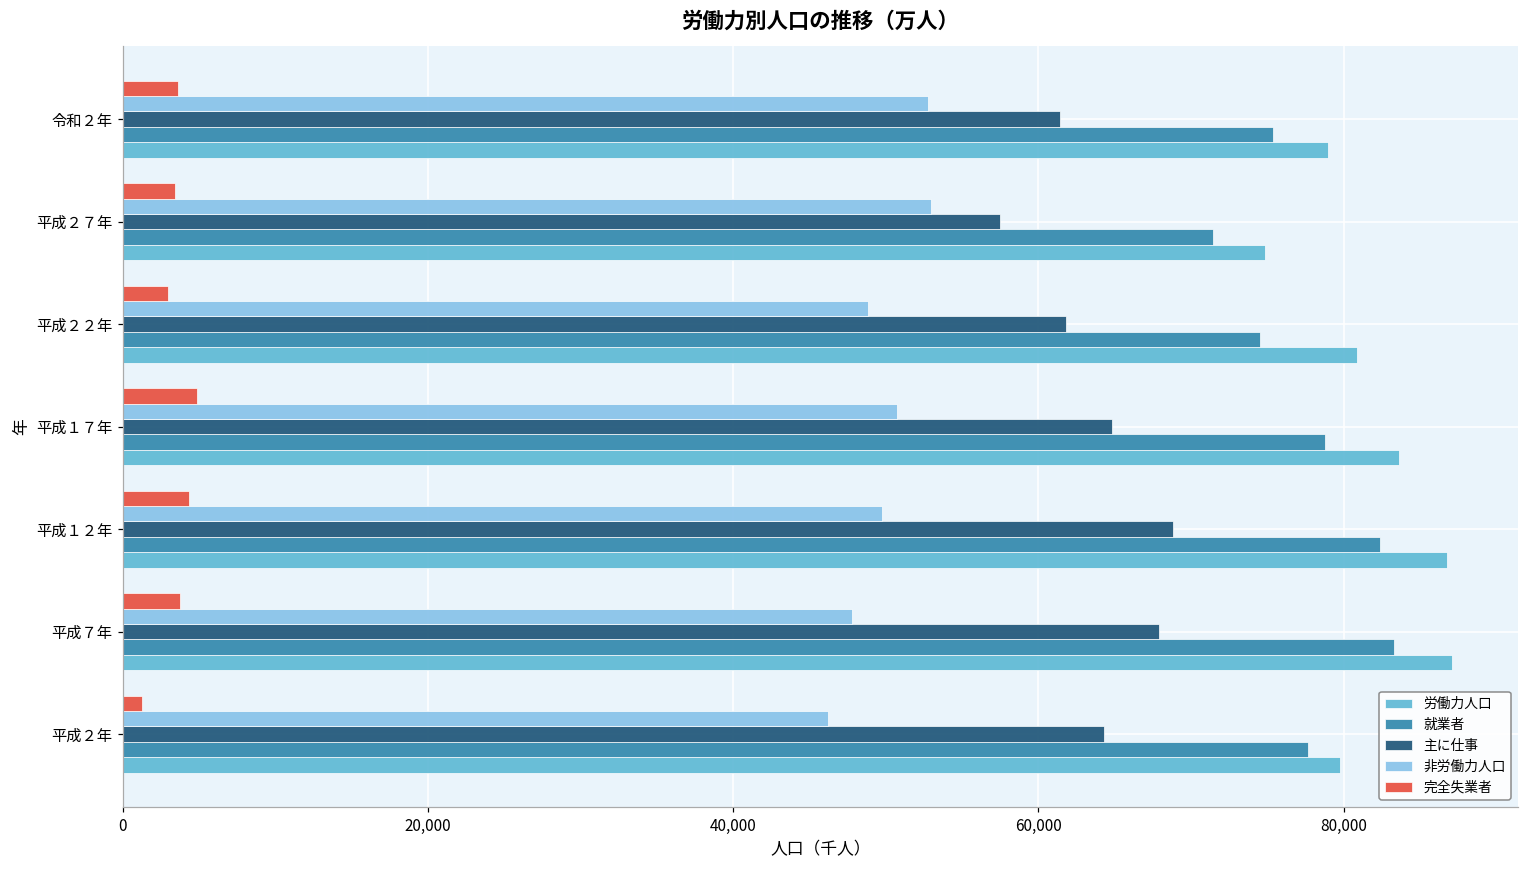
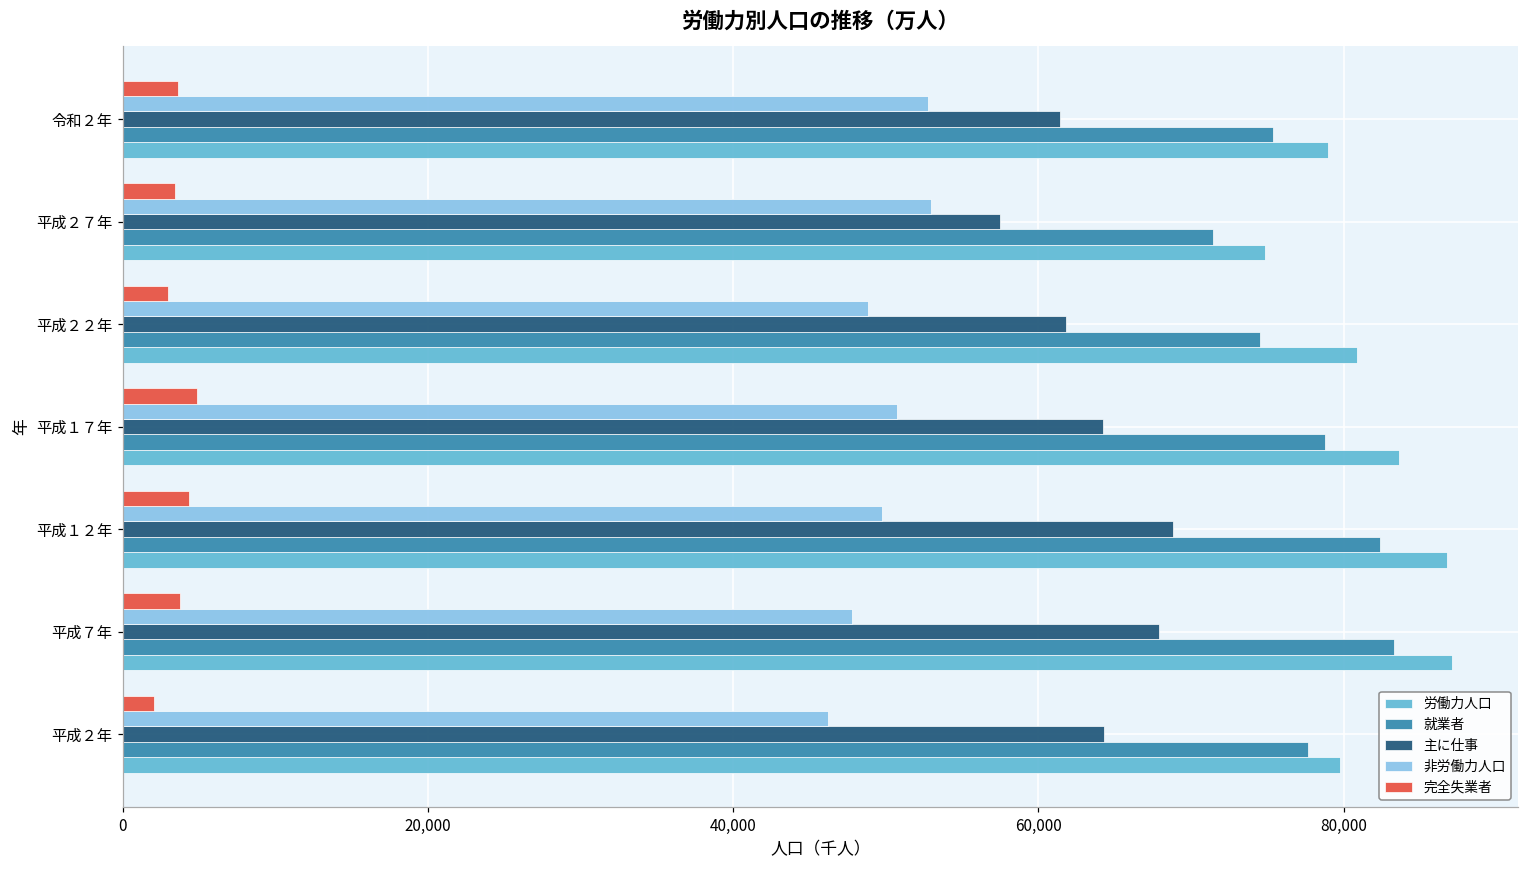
  {
    "就業者": {
      "令和２年": "75,400",
      "平成２７年": "71,400",
      "平成２２年": "74,500",
      "平成１７年": "78,800",
      "平成１２年": "82,400",
      "平成７年": "83,300",
      "平成２年": "77,700"
    },
    "主に仕事": {
      "令和２年": "61,400",
      "平成２７年": "57,500",
      "平成２２年": "61,800",
-     "平成１７年": "64,800",
+     "平成１７年": "64,200",
      "平成１２年": "68,800",
      "平成７年": "67,900",
      "平成２年": "64,300"
    },
    "完全失業者": {
      "令和２年": "3,600",
      "平成２７年": "3,400",
      "平成２２年": "2,900",
      "平成１７年": "4,900",
      "平成１２年": "4,300",
      "平成７年": "3,800",
-     "平成２年": "1,200"
+     "平成２年": "2,100"
    }
  }
